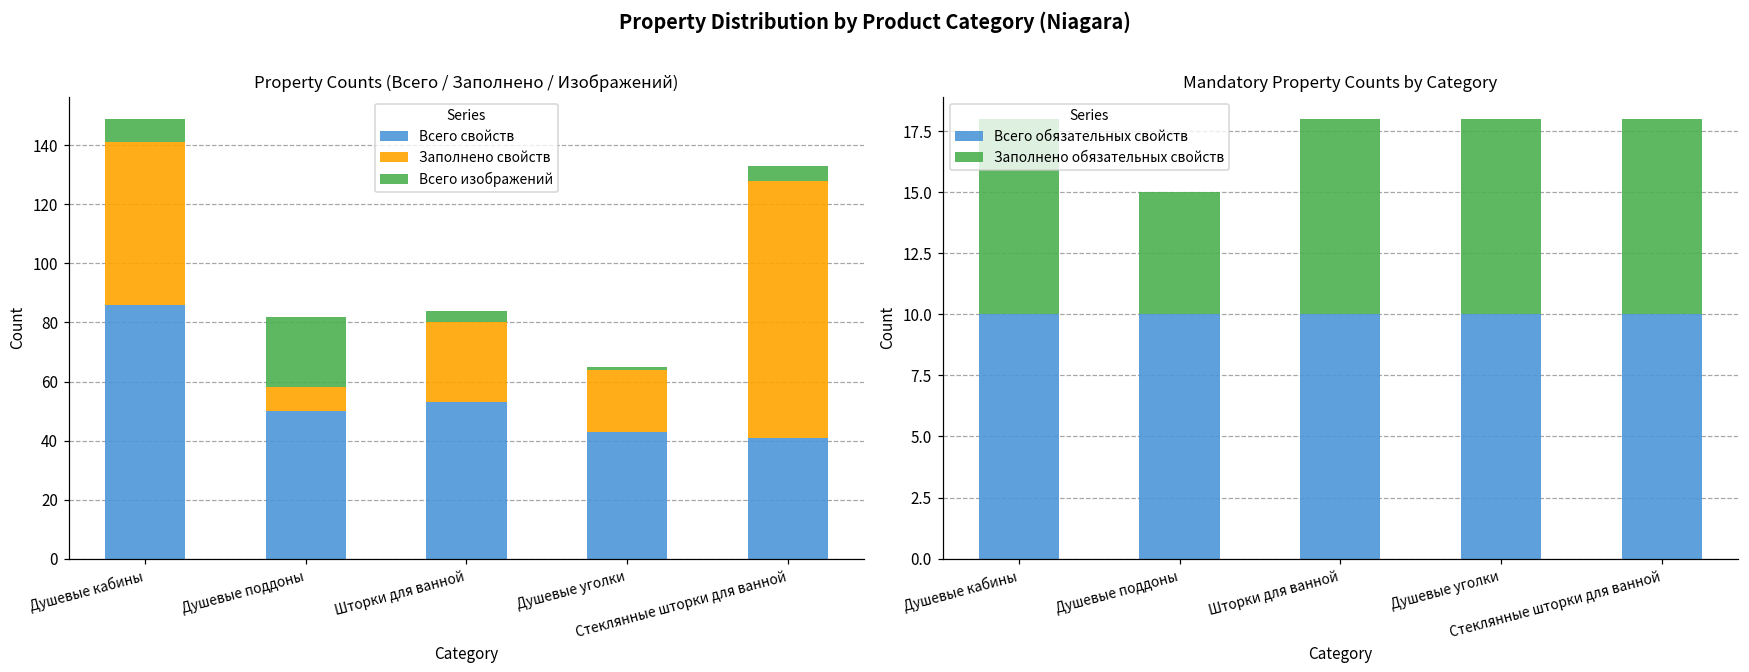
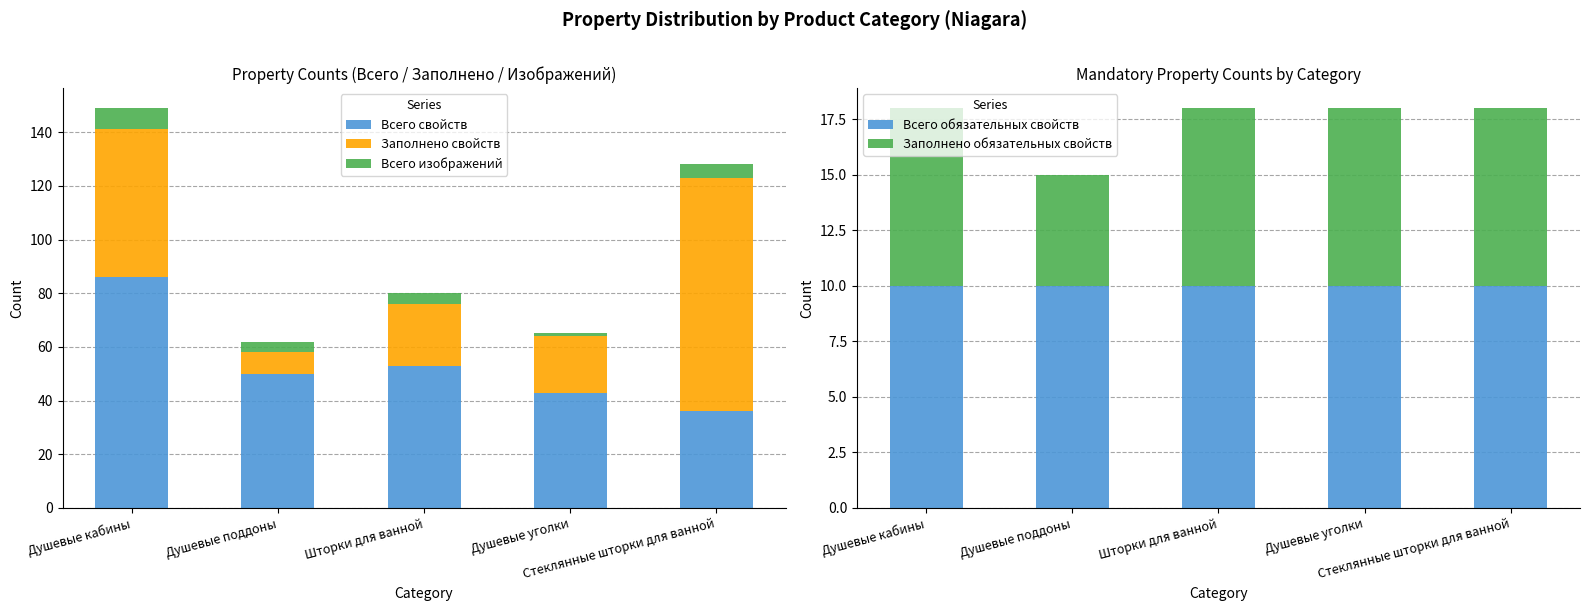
  {
    "Property Counts (Всего / Заполнено / Изображений)": {
      "Всего свойств": {
        "Душевые кабины": 86,
        "Душевые поддоны": 50,
        "Шторки для ванной": 53,
        "Душевые уголки": 43,
-       "Стеклянные шторки для ванной": 41
+       "Стеклянные шторки для ванной": 36
      },
      "Заполнено свойств": {
        "Душевые кабины": 55,
        "Душевые поддоны": 8,
-       "Шторки для ванной": 27,
+       "Шторки для ванной": 23,
        "Душевые уголки": 21,
        "Стеклянные шторки для ванной": 87
      },
      "Всего изображений": {
        "Душевые кабины": 8,
-       "Душевые поддоны": 24,
+       "Душевые поддоны": 4,
        "Шторки для ванной": 4,
        "Душевые уголки": 1,
        "Стеклянные шторки для ванной": 5
      }
    },
    "Mandatory Property Counts by Category": {
      "Всего обязательных свойств": {
        "Душевые кабины": 10.0,
        "Душевые поддоны": 10.0,
        "Шторки для ванной": 10.0,
        "Душевые уголки": 10.0,
        "Стеклянные шторки для ванной": 10.0
      },
      "Заполнено обязательных свойств": {
        "Душевые поддоны": 5.0,
        "Шторки для ванной": 8.0,
        "Душевые уголки": 8.0,
        "Стеклянные шторки для ванной": 8.0
      }
    }
  }
